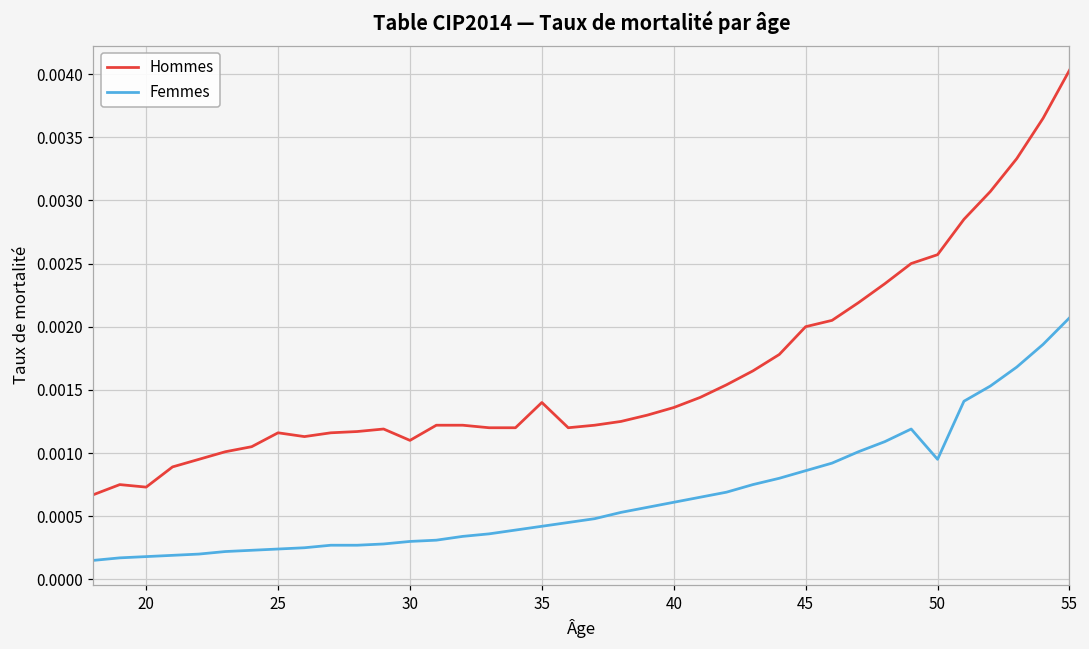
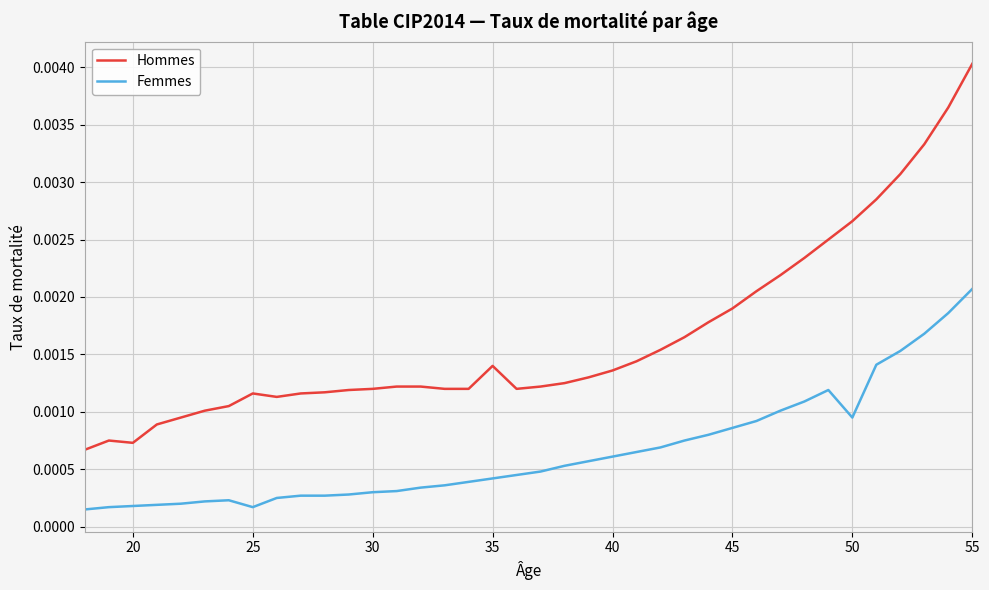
  {
    "Hommes": {
      "20": 0.00073,
      "25": 0.00116,
-     "30": 0.0011,
+     "30": 0.0012,
      "35": 0.00140,
      "40": 0.00136,
-     "45": 0.0020,
-     "50": 0.00257,
+     "45": 0.0019,
+     "50": 0.00266,
      "55": 0.00403
    },
    "Femmes": {
      "20": 0.00018,
-     "25": 0.00024,
+     "25": 0.00017,
      "30": 0.00030,
      "35": 0.00042,
      "40": 0.00061,
      "45": 0.00086,
      "50": 0.00095,
      "55": 0.00207
    }
  }
